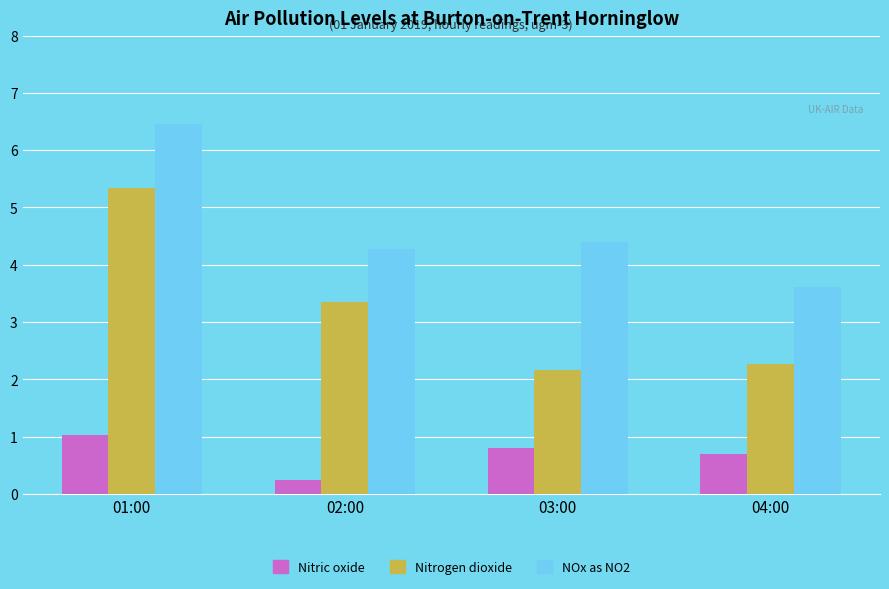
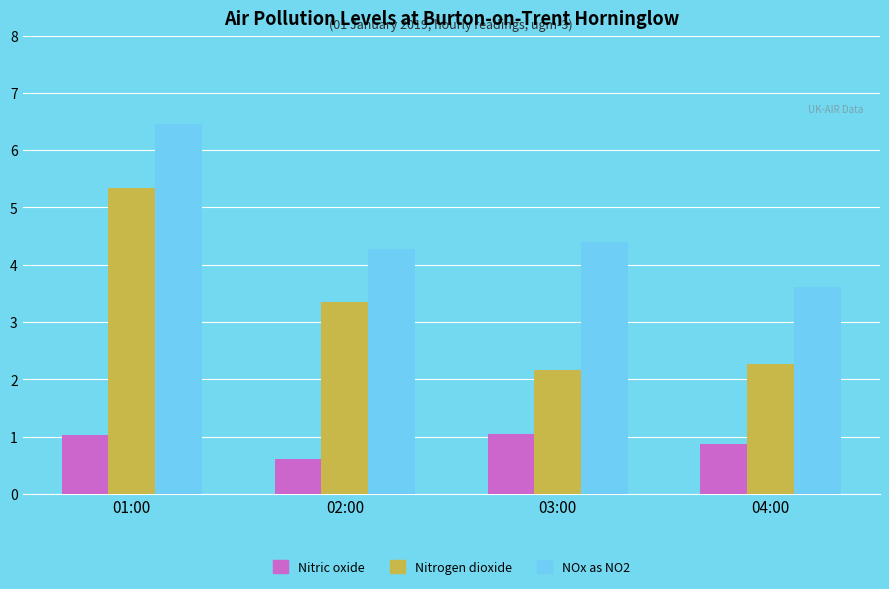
  {
    "Nitric oxide": {
      "01:00": 1.0,
-     "02:00": 0.3,
-     "03:00": 0.8,
-     "04:00": 0.7
+     "02:00": 0.6,
+     "03:00": 1.1,
+     "04:00": 0.9
    },
    "Nitrogen dioxide": {
      "01:00": 5.3,
      "02:00": 3.4,
      "03:00": 2.2,
      "04:00": 2.3
    }
  }
